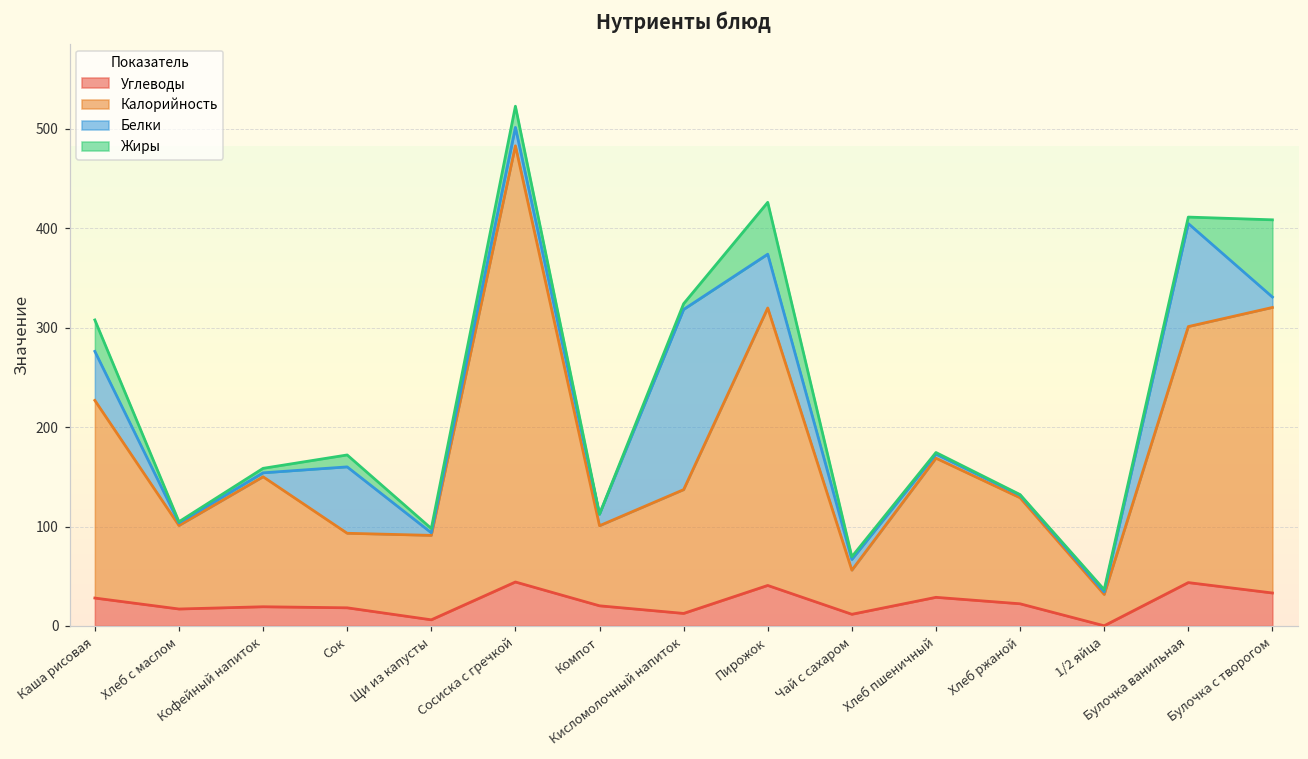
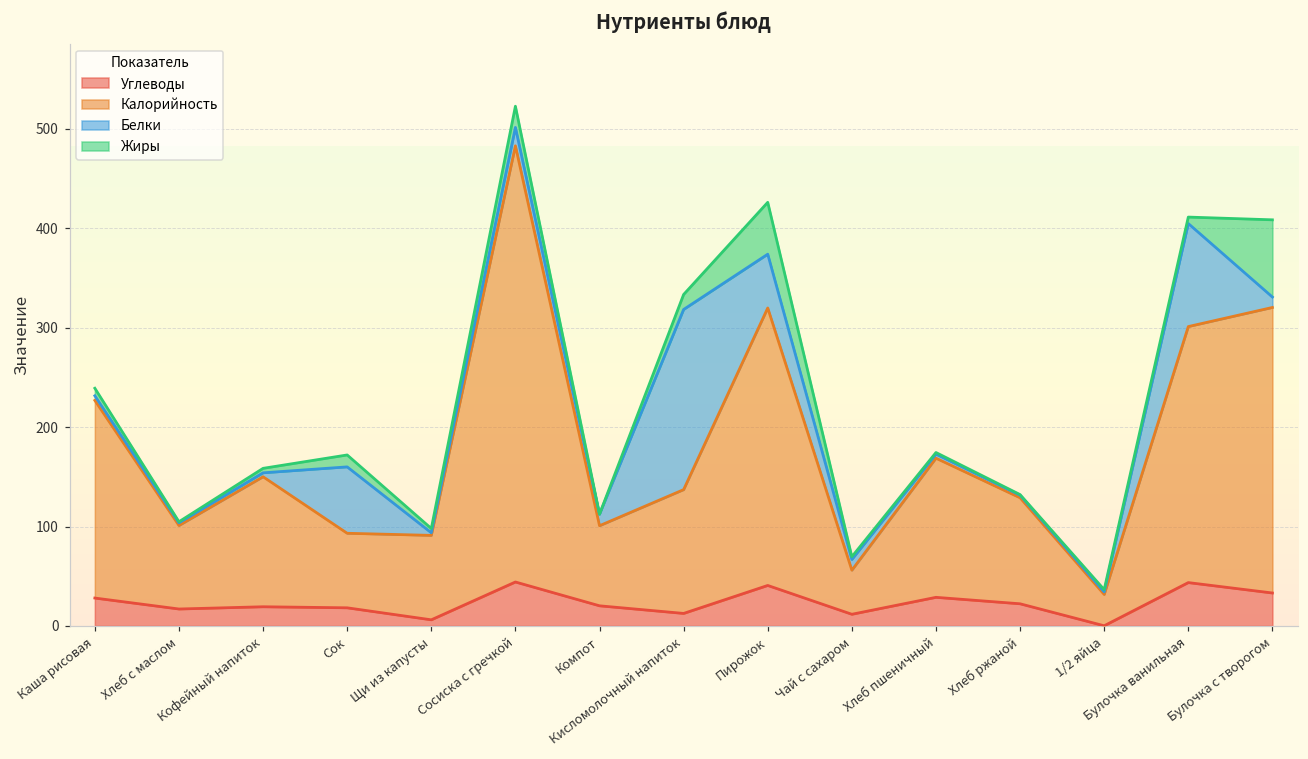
  {
    "Белки": {
-     "Каша рисовая": 50,
+     "Каша рисовая": 0,
      "Кофейный напиток": 0,
      "Сок": 70,
      "Сосиска с гречкой": 20,
      "Кисломолочный напиток": 180,
      "Пирожок": 50,
      "Булочка ванильная": 100,
      "Булочка с творогом": 10
    },
    "Жиры": {
-     "Каша рисовая": 30,
+     "Каша рисовая": 10,
      "Кофейный напиток": 0,
      "Сок": 10,
      "Щи из капусты": 0,
      "Сосиска с гречкой": 20,
-     "Кисломолочный напиток": 10,
+     "Кисломолочный напиток": 20,
      "Пирожок": 50,
      "Булочка ванильная": 10,
      "Булочка с творогом": 80
    }
  }
